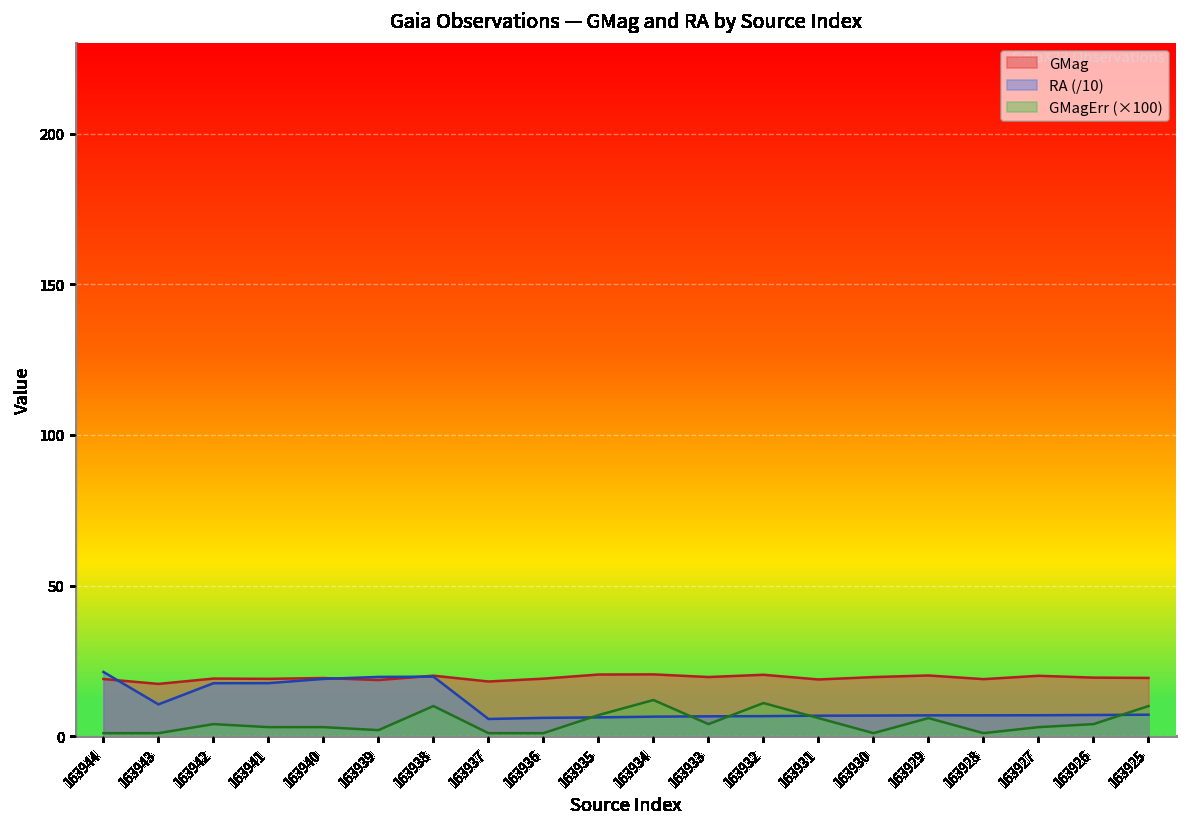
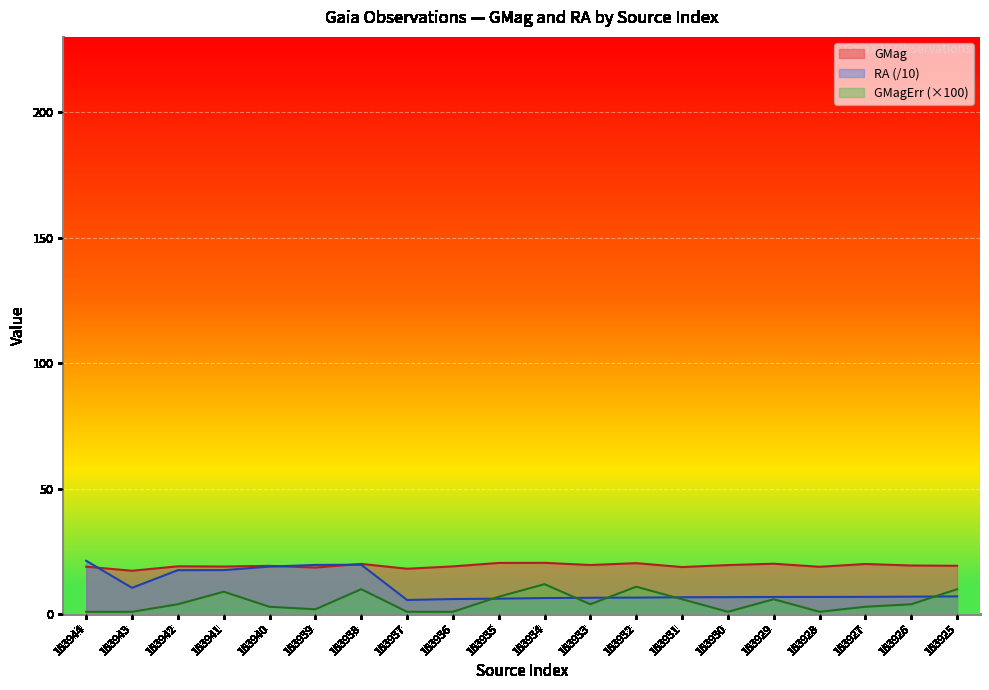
  {
    "GMag": {
      "163944": 19,
      "163943": 17,
      "163942": 19,
      "163941": 19,
      "163939": 19,
      "163937": 18,
      "163936": 19,
      "163935": 20,
      "163934": 21,
      "163933": 20,
      "163932": 20,
      "163931": 19,
      "163930": 20,
      "163929": 20,
      "163928": 19,
      "163927": 20,
      "163926": 19,
      "163925": 19
    },
    "RA (/10)": {
      "163944": 21,
      "163943": 11,
      "163942": 18,
      "163941": 18,
      "163939": 20,
      "163937": 6,
      "163936": 6,
      "163934": 6,
      "163933": 7,
      "163932": 7,
      "163930": 7,
      "163928": 7,
      "163927": 7,
      "163926": 7,
      "163925": 7
    },
    "GMagErr (×100)": {
      "163944": 1,
      "163943": 1,
      "163942": 4,
-     "163941": 3,
+     "163941": 9,
      "163940": 3,
      "163939": 2,
      "163938": 10,
      "163937": 1,
      "163936": 1,
      "163934": 12,
      "163933": 4,
      "163932": 11,
      "163930": 1,
      "163928": 1,
      "163927": 3,
      "163926": 4,
      "163925": 10
    }
  }
